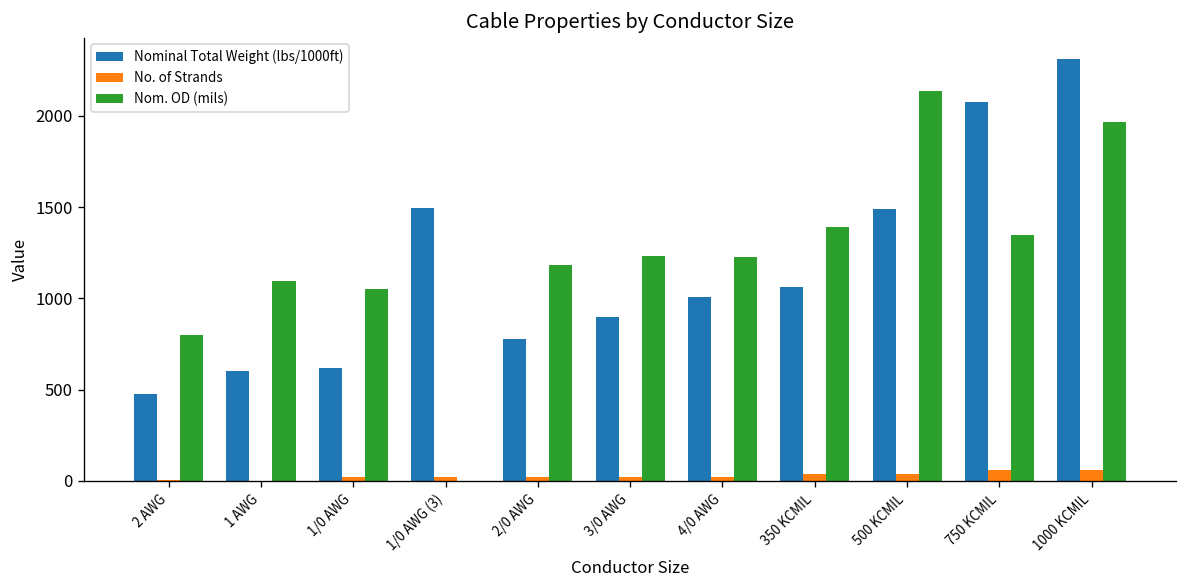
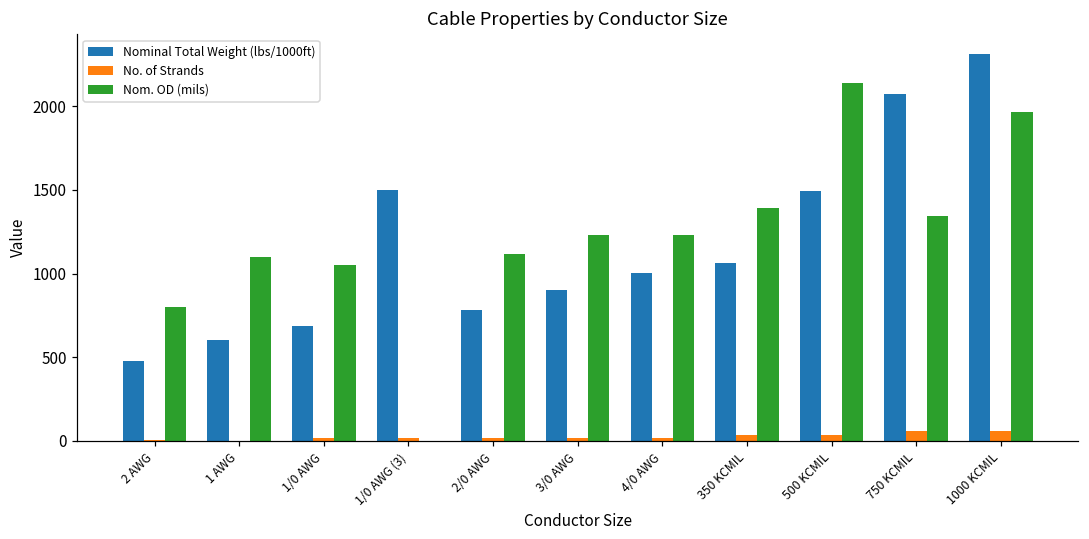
  {
    "Nominal Total Weight (lbs/1000ft)": {
      "2 AWG": 480,
      "1 AWG": 600,
-     "1/0 AWG": 620,
+     "1/0 AWG": 690,
      "1/0 AWG (3)": 1500,
      "2/0 AWG": 780,
      "3/0 AWG": 900,
      "4/0 AWG": 1010,
      "350 KCMIL": 1070,
      "500 KCMIL": 1490,
      "750 KCMIL": 2080,
      "1000 KCMIL": 2310
    },
    "No. of Strands": {
      "1/0 AWG": 20,
      "1/0 AWG (3)": 20,
      "2/0 AWG": 20,
      "3/0 AWG": 20,
      "4/0 AWG": 20,
      "350 KCMIL": 40,
      "500 KCMIL": 40,
      "750 KCMIL": 60,
      "1000 KCMIL": 60
    },
    "Nom. OD (mils)": {
      "2 AWG": 800,
      "1 AWG": 1100,
      "1/0 AWG": 1050,
      "1/0 AWG (3)": 0,
-     "2/0 AWG": 1180,
+     "2/0 AWG": 1120,
      "3/0 AWG": 1230,
      "4/0 AWG": 1230,
      "350 KCMIL": 1390,
      "500 KCMIL": 2140,
      "750 KCMIL": 1350,
      "1000 KCMIL": 1970
    }
  }
